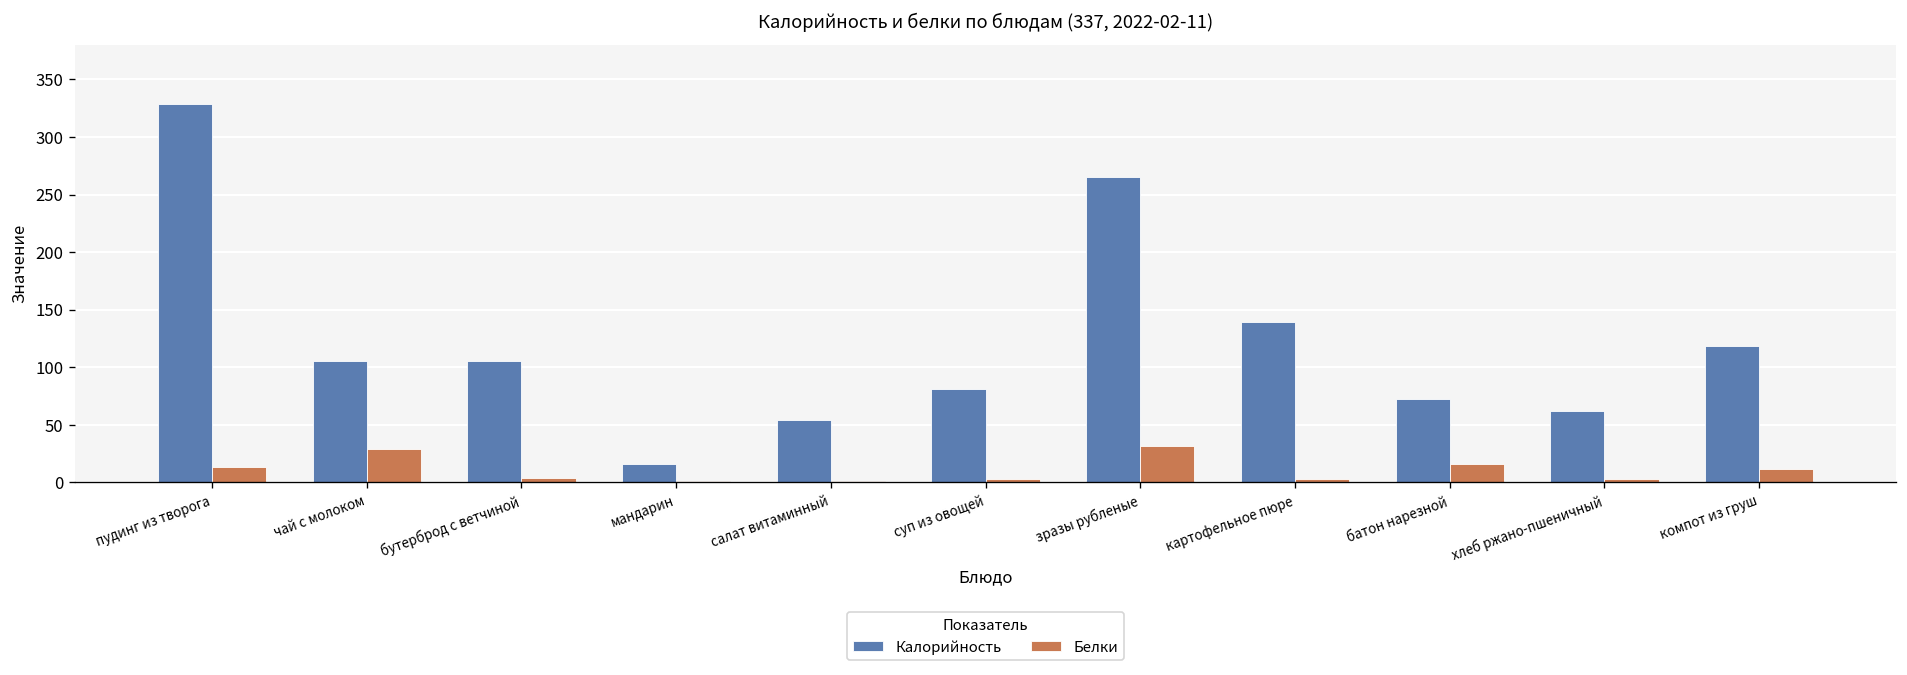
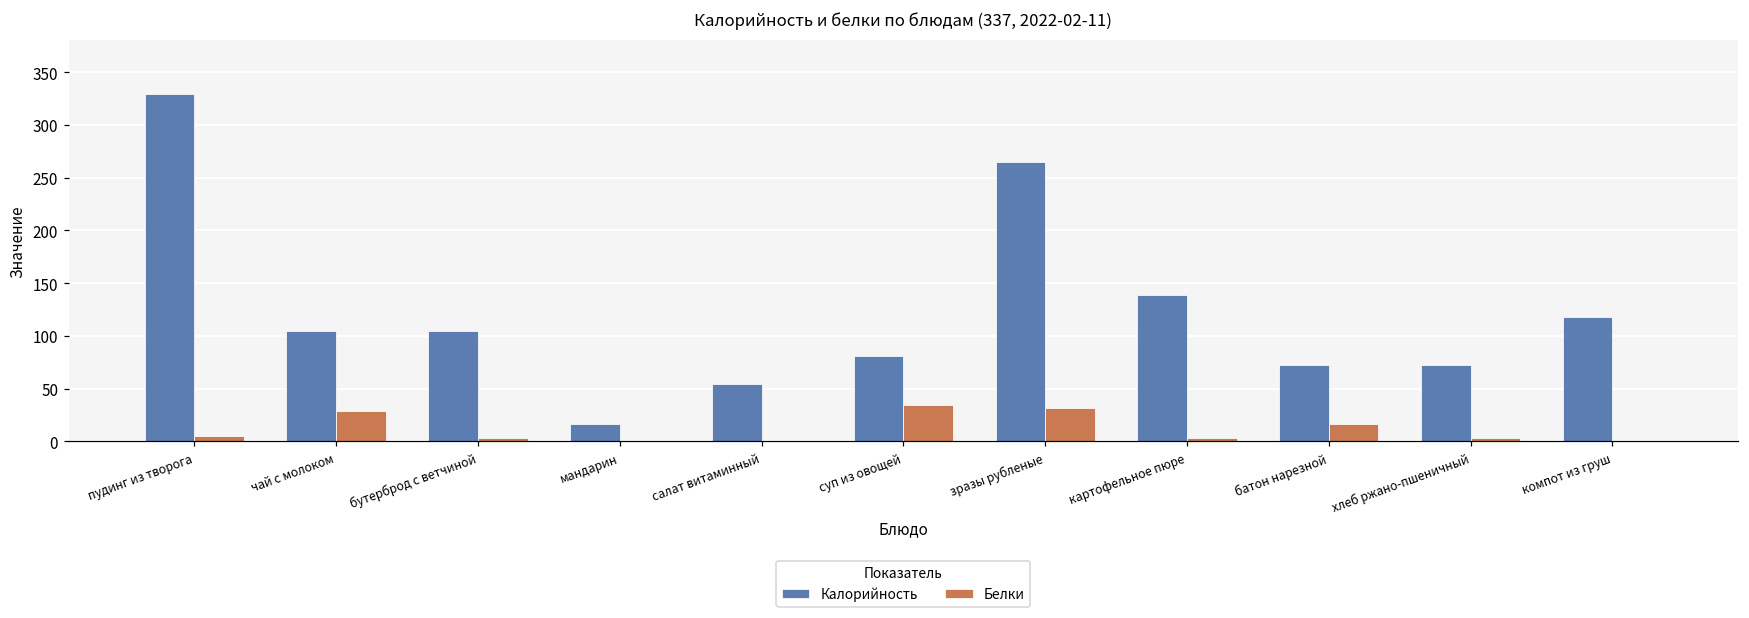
  {
    "Калорийность": {
      "пудинг из творога": 330,
      "чай с молоком": 110,
      "бутерброд с ветчиной": 110,
      "мандарин": 20,
      "салат витаминный": 50,
      "суп из овощей": 80,
      "зразы рубленые": 270,
      "картофельное пюре": 140,
      "батон нарезной": 70,
-     "хлеб ржано-пшеничный": 60,
+     "хлеб ржано-пшеничный": 70,
      "компот из груш": 120
    },
    "Белки": {
-     "пудинг из творога": 10,
+     "пудинг из творога": 0,
      "чай с молоком": 30,
      "бутерброд с ветчиной": 0,
-     "суп из овощей": 0,
+     "суп из овощей": 30,
      "зразы рубленые": 30,
      "картофельное пюре": 0,
      "батон нарезной": 20,
      "хлеб ржано-пшеничный": 0,
-     "компот из груш": 10
+     "компот из груш": 0
    }
  }
